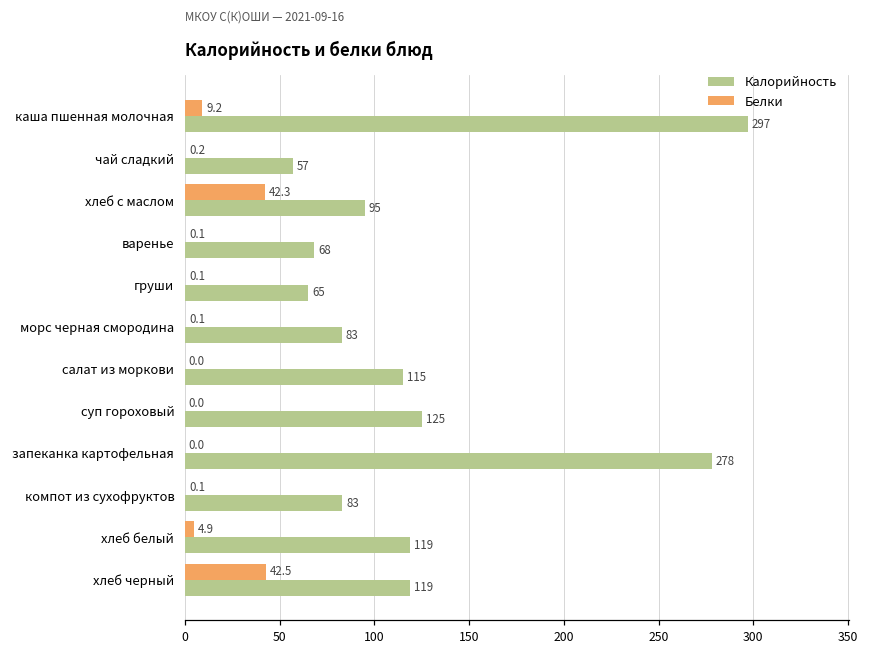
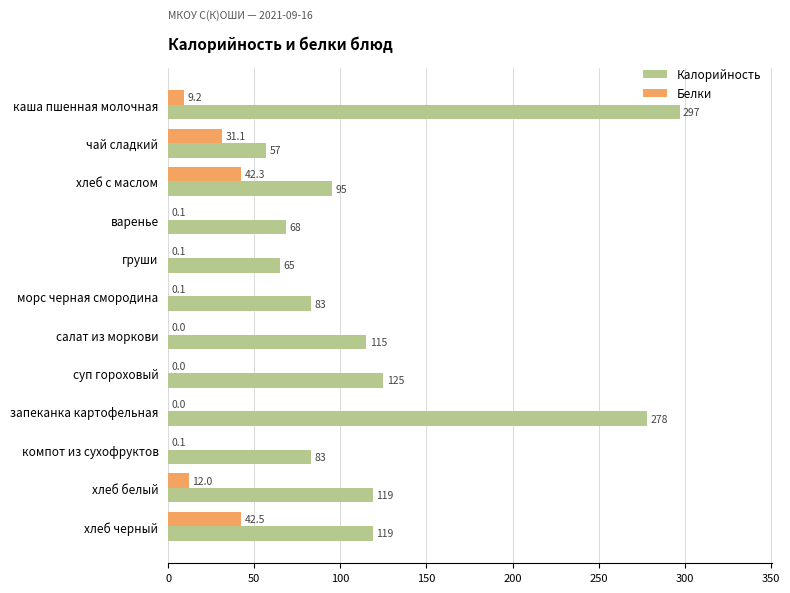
  {
    "Калорийность": {
      "каша пшенная молочная": 297,
      "чай сладкий": 57,
      "хлеб с маслом": 95,
      "варенье": 68,
      "груши": 65,
      "морс черная смородина": 83,
      "салат из моркови": 115,
      "суп гороховый": 125,
      "запеканка картофельная": 278,
      "компот из сухофруктов": 83,
      "хлеб белый": 119,
      "хлеб черный": 119
    },
    "Белки": {
      "каша пшенная молочная": 9.2,
-     "чай сладкий": 0.2,
+     "чай сладкий": 31.1,
      "хлеб с маслом": 42.3,
      "варенье": 0.1,
      "груши": 0.1,
      "морс черная смородина": 0.1,
      "салат из моркови": 0.0,
      "суп гороховый": 0.0,
      "запеканка картофельная": 0.0,
      "компот из сухофруктов": 0.1,
-     "хлеб белый": 4.9,
+     "хлеб белый": 12.0,
      "хлеб черный": 42.5
    }
  }
